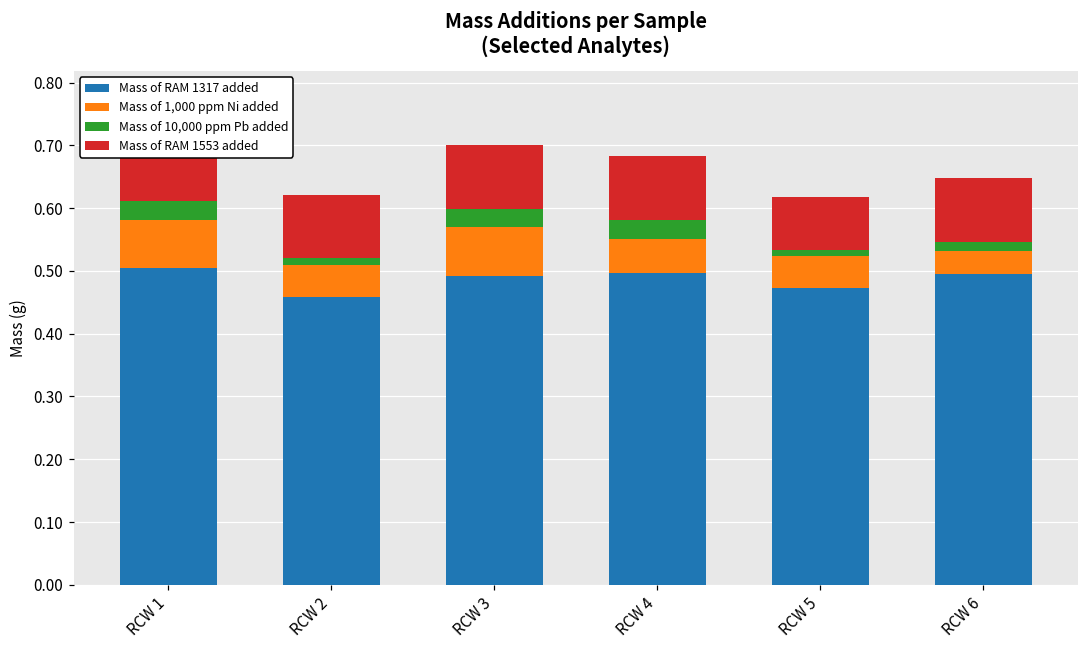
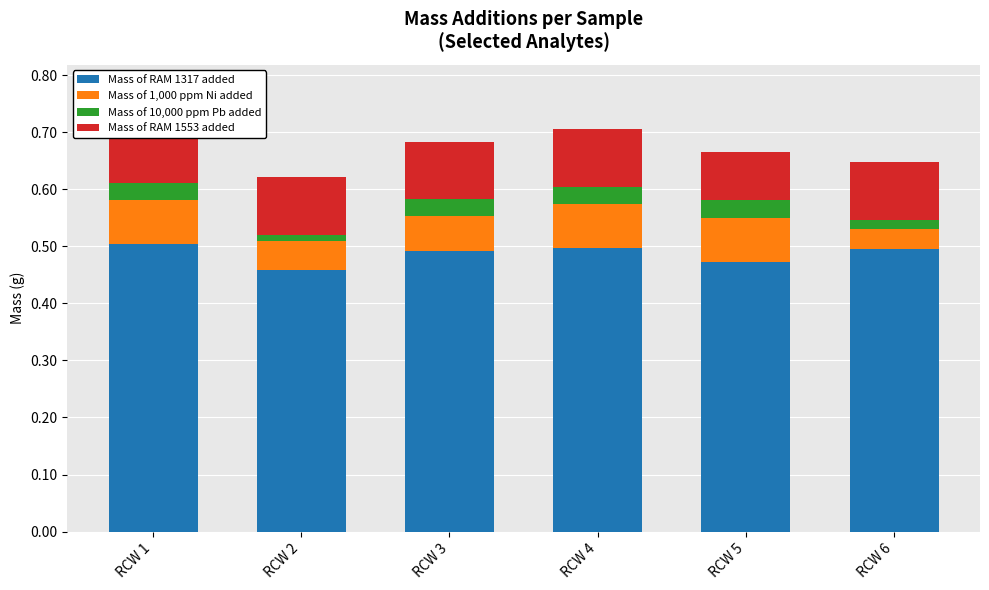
  {
    "Mass of RAM 1317 added": {
      "RCW 1": 0.50,
      "RCW 2": 0.46,
      "RCW 3": 0.49,
      "RCW 4": 0.50,
      "RCW 5": 0.47,
      "RCW 6": 0.50
    },
    "Mass of 1,000 ppm Ni added": {
      "RCW 1": 0.08,
      "RCW 2": 0.05,
-     "RCW 3": 0.08,
-     "RCW 4": 0.05,
-     "RCW 5": 0.05,
+     "RCW 3": 0.06,
+     "RCW 4": 0.08,
+     "RCW 5": 0.08,
      "RCW 6": 0.04
    },
    "Mass of 10,000 ppm Pb added": {
      "RCW 1": 0.03,
      "RCW 2": 0.01,
      "RCW 3": 0.03,
      "RCW 4": 0.03,
-     "RCW 5": 0.01,
+     "RCW 5": 0.03,
      "RCW 6": 0.02
    },
    "Mass of RAM 1553 added": {
      "RCW 2": 0.10,
      "RCW 3": 0.10,
      "RCW 4": 0.10,
      "RCW 5": 0.08,
      "RCW 6": 0.10
    }
  }
